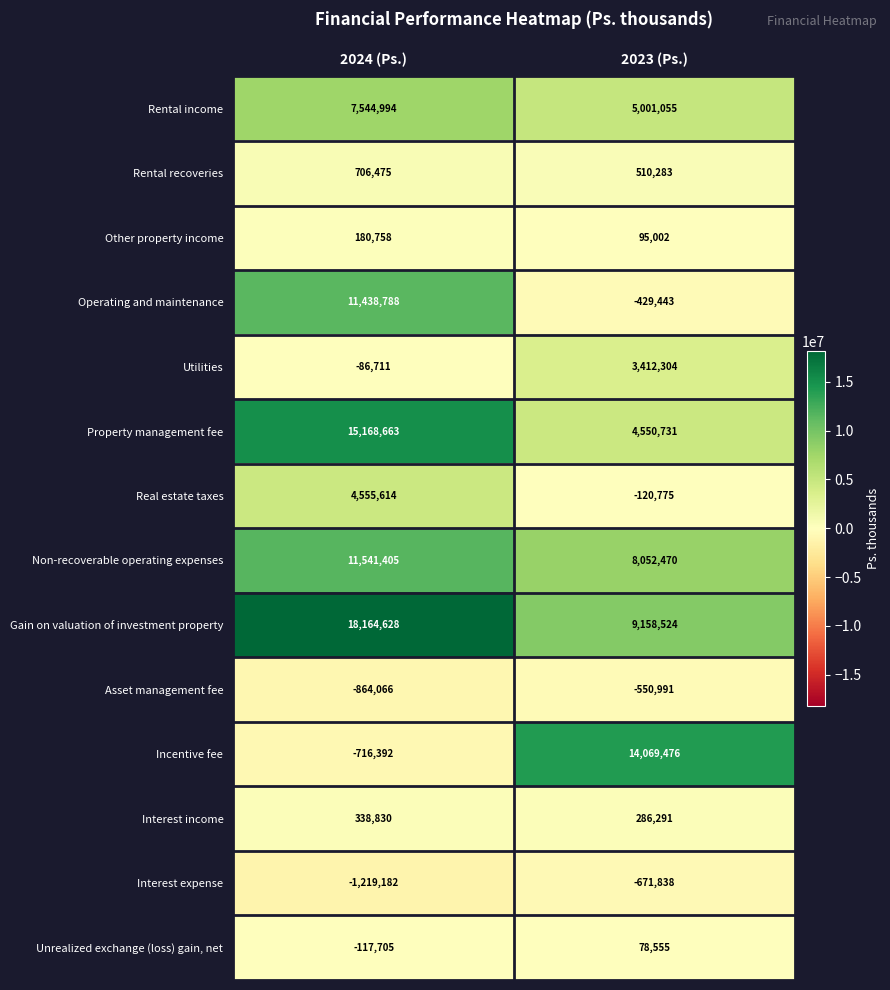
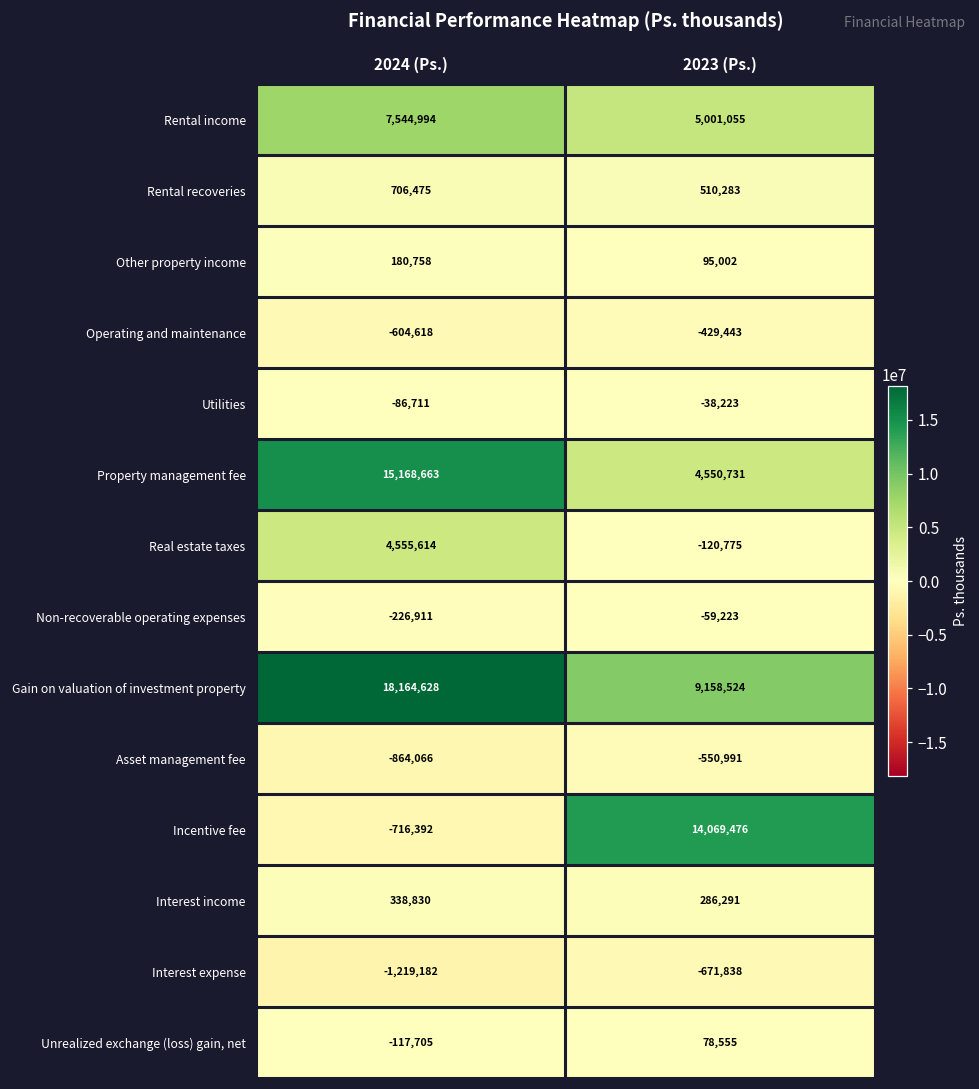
  {
    "Rental income": {
      "2024 (Ps.)": "7,544,994",
      "2023 (Ps.)": "5,001,055"
    },
    "Rental recoveries": {
      "2024 (Ps.)": "706,475",
      "2023 (Ps.)": "510,283"
    },
    "Other property income": {
      "2024 (Ps.)": "180,758",
      "2023 (Ps.)": "95,002"
    },
    "Operating and maintenance": {
-     "2024 (Ps.)": "11,438,788",
+     "2024 (Ps.)": "-604,618",
      "2023 (Ps.)": "-429,443"
    },
    "Utilities": {
      "2024 (Ps.)": "-86,711",
-     "2023 (Ps.)": "3,412,304"
+     "2023 (Ps.)": "-38,223"
    },
    "Property management fee": {
      "2024 (Ps.)": "15,168,663",
      "2023 (Ps.)": "4,550,731"
    },
    "Real estate taxes": {
      "2024 (Ps.)": "4,555,614",
      "2023 (Ps.)": "-120,775"
    },
    "Non-recoverable operating expenses": {
-     "2024 (Ps.)": "11,541,405",
-     "2023 (Ps.)": "8,052,470"
+     "2024 (Ps.)": "-226,911",
+     "2023 (Ps.)": "-59,223"
    },
    "Gain on valuation of investment property": {
      "2024 (Ps.)": "18,164,628",
      "2023 (Ps.)": "9,158,524"
    },
    "Asset management fee": {
      "2024 (Ps.)": "-864,066",
      "2023 (Ps.)": "-550,991"
    },
    "Incentive fee": {
      "2024 (Ps.)": "-716,392",
      "2023 (Ps.)": "14,069,476"
    },
    "Interest income": {
      "2024 (Ps.)": "338,830",
      "2023 (Ps.)": "286,291"
    },
    "Interest expense": {
      "2024 (Ps.)": "-1,219,182",
      "2023 (Ps.)": "-671,838"
    },
    "Unrealized exchange (loss) gain, net": {
      "2024 (Ps.)": "-117,705",
      "2023 (Ps.)": "78,555"
    }
  }
